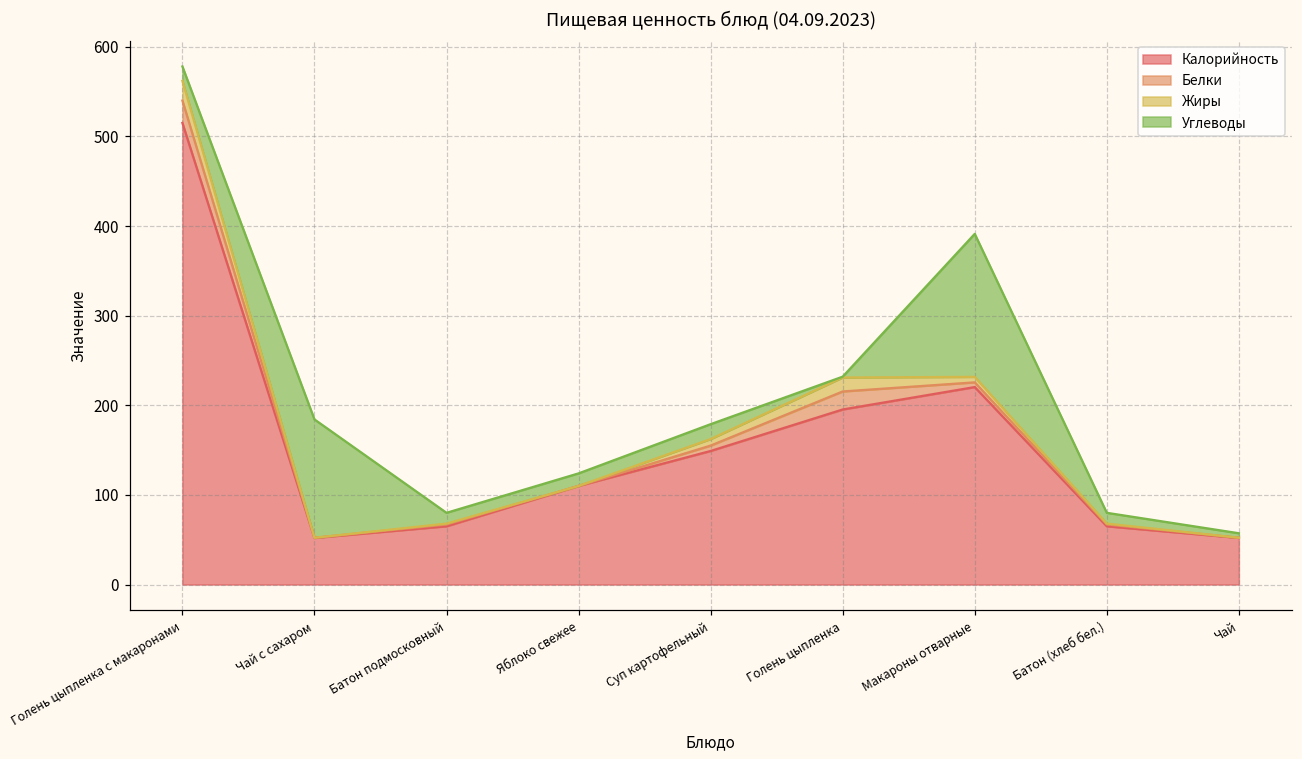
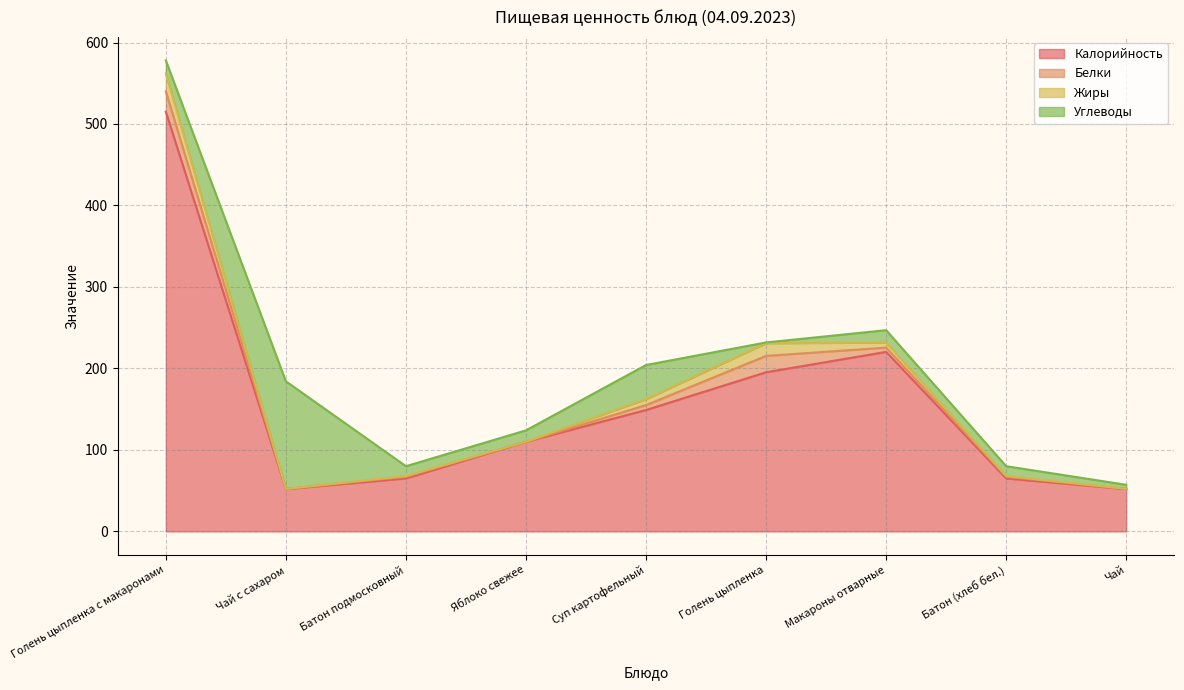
  {
    "Углеводы": {
      "Голень цыпленка с макаронами": 20,
      "Чай с сахаром": 130,
      "Батон подмосковный": 10,
      "Яблоко свежее": 10,
-     "Суп картофельный": 20,
-     "Макароны отварные": 160,
+     "Суп картофельный": 40,
+     "Макароны отварные": 20,
      "Батон (хлеб бел.)": 10,
      "Чай": 10
    }
  }
